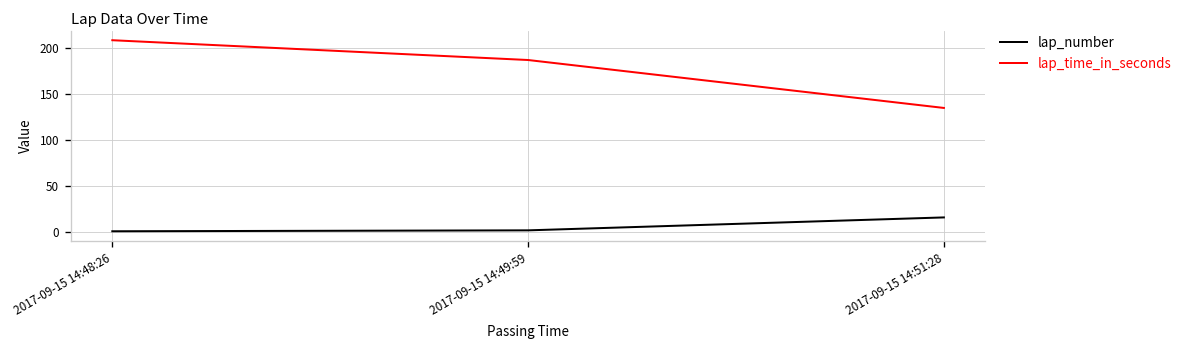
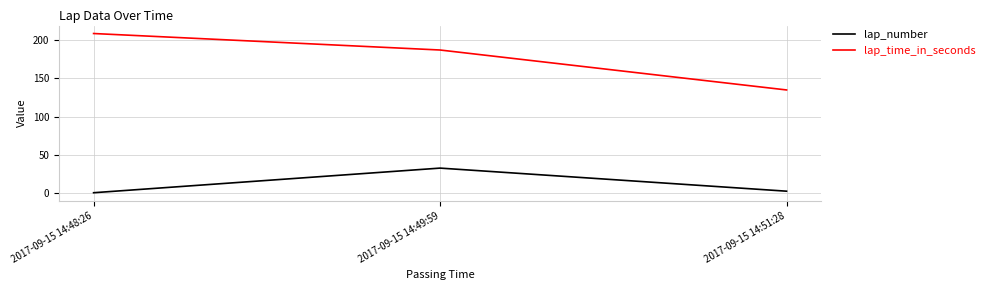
  {
    "lap_number": {
      "2017-09-15 14:48:26": 0,
-     "2017-09-15 14:49:59": 0,
-     "2017-09-15 14:51:28": 20
+     "2017-09-15 14:49:59": 30,
+     "2017-09-15 14:51:28": 0
    },
    "lap_time_in_seconds": {
      "2017-09-15 14:48:26": 210,
      "2017-09-15 14:49:59": 190,
      "2017-09-15 14:51:28": 130
    }
  }
